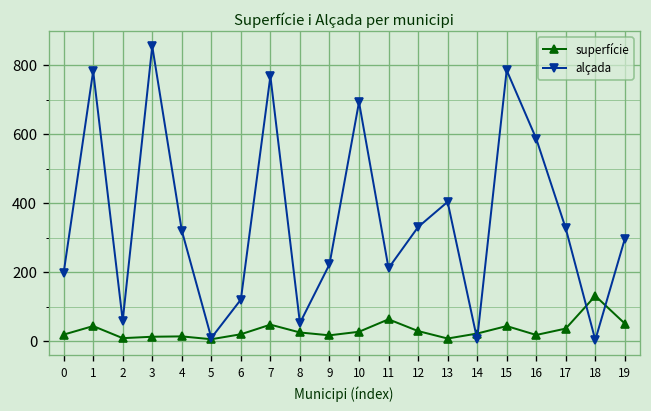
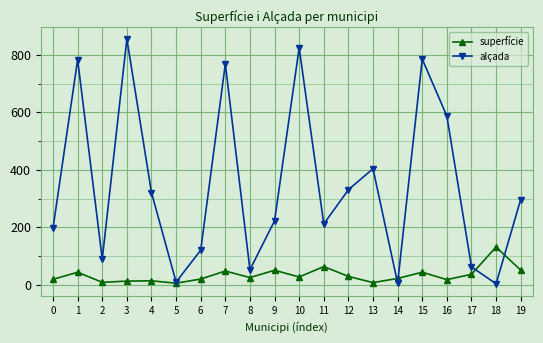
  {
    "superfície": {
      "0": 20,
      "1": 40,
      "2": 10,
      "3": 10,
      "4": 10,
      "6": 20,
      "7": 50,
      "8": 30,
-     "9": 20,
+     "9": 50,
      "10": 30,
      "11": 60,
      "12": 30,
      "13": 10,
      "14": 20,
      "15": 40,
      "16": 20,
      "17": 40,
      "18": 130,
      "19": 50
    },
    "alçada": {
      "0": 200,
      "1": 780,
-     "2": 60,
+     "2": 90,
      "3": 860,
      "4": 320,
      "6": 120,
      "7": 770,
      "8": 50,
      "9": 220,
-     "10": 690,
+     "10": 820,
      "11": 210,
      "12": 330,
      "13": 400,
      "14": 10,
      "15": 790,
      "16": 590,
-     "17": 330,
+     "17": 60,
      "18": 0,
      "19": 300
    }
  }
